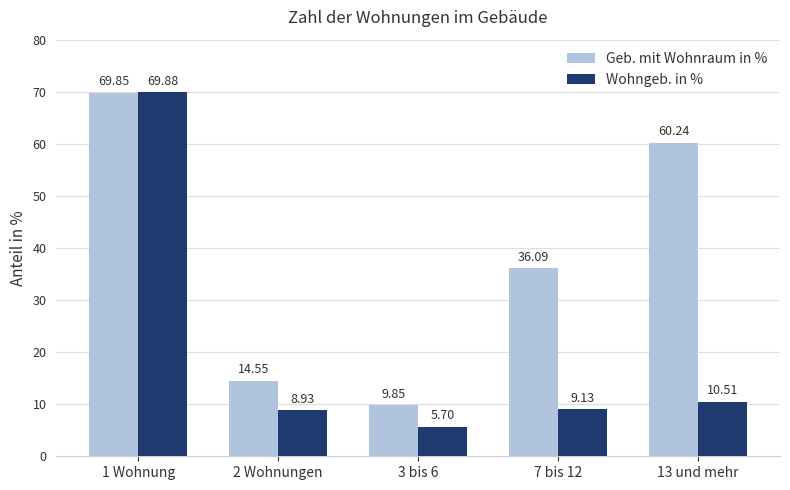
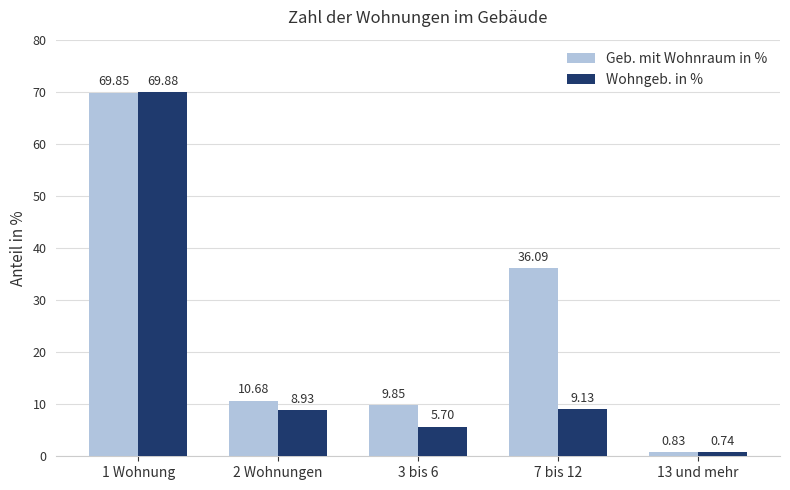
  {
    "Geb. mit Wohnraum in %": {
      "1 Wohnung": 69.85,
-     "2 Wohnungen": 14.55,
+     "2 Wohnungen": 10.68,
      "3 bis 6": 9.85,
      "7 bis 12": 36.09,
-     "13 und mehr": 60.24
+     "13 und mehr": 0.83
    },
    "Wohngeb. in %": {
      "1 Wohnung": 69.88,
      "2 Wohnungen": 8.93,
      "3 bis 6": 5.70,
      "7 bis 12": 9.13,
-     "13 und mehr": 10.51
+     "13 und mehr": 0.74
    }
  }
